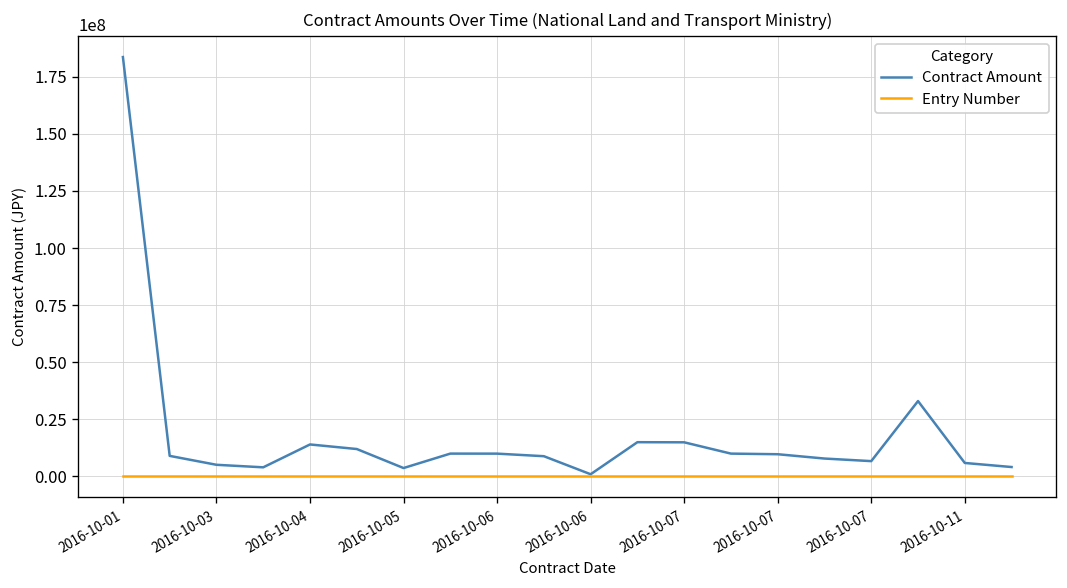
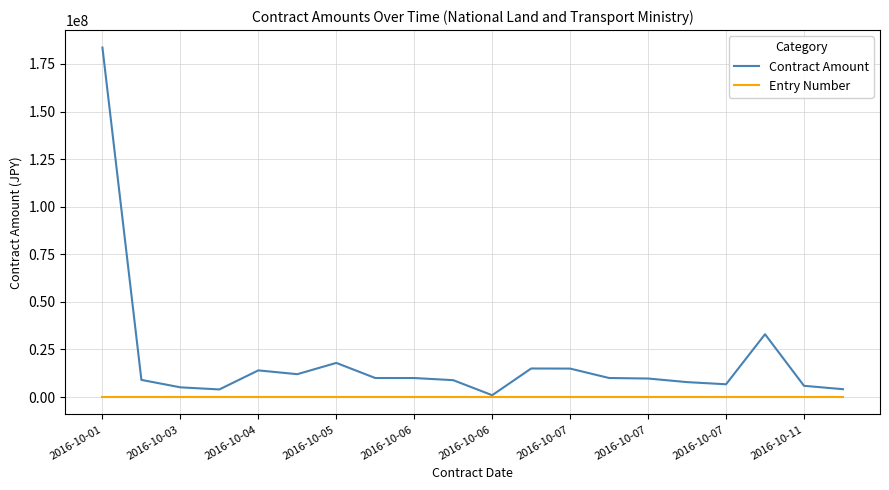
  {
    "Contract Amount": {
      "2016-10-01": 184000000,
-     "2016-10-05": 4000000
+     "2016-10-05": 18000000
    },
    "Entry Number": {
      "2016-10-01": 0,
      "2016-10-05": 0
    }
  }
